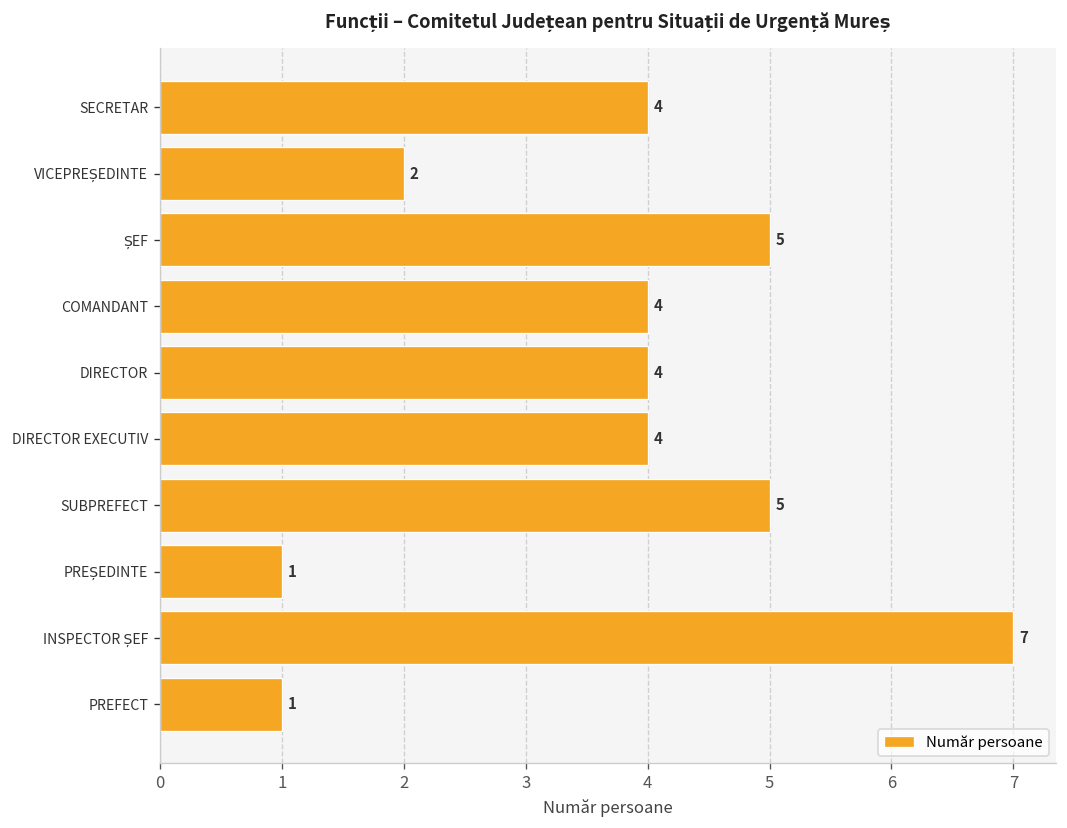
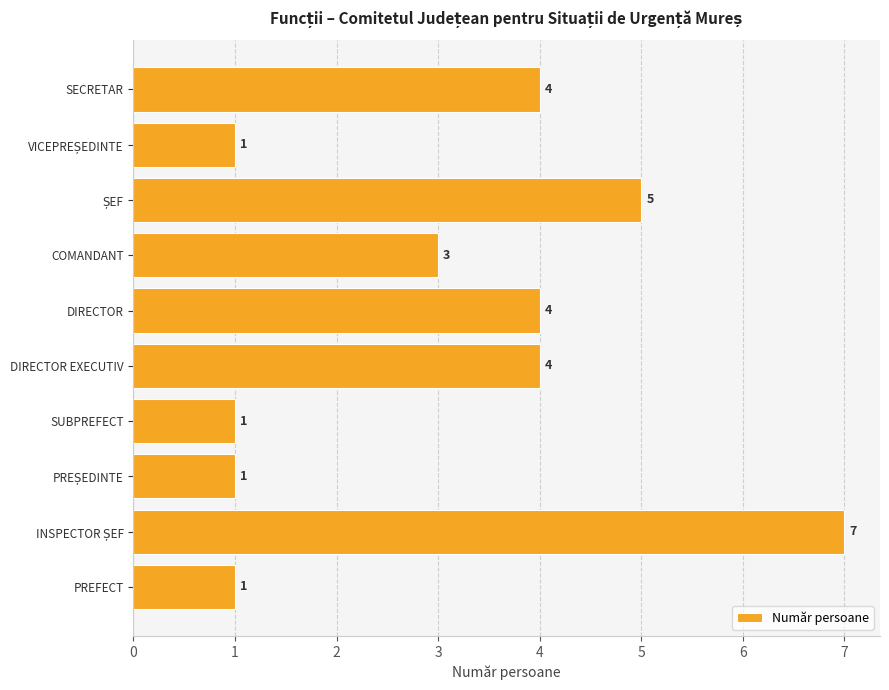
  {
    "SECRETAR": 4,
-   "VICEPREȘEDINTE": 2,
+   "VICEPREȘEDINTE": 1,
    "ȘEF": 5,
-   "COMANDANT": 4,
+   "COMANDANT": 3,
    "DIRECTOR": 4,
    "DIRECTOR EXECUTIV": 4,
-   "SUBPREFECT": 5,
+   "SUBPREFECT": 1,
    "PREȘEDINTE": 1,
    "INSPECTOR ȘEF": 7,
    "PREFECT": 1
  }
